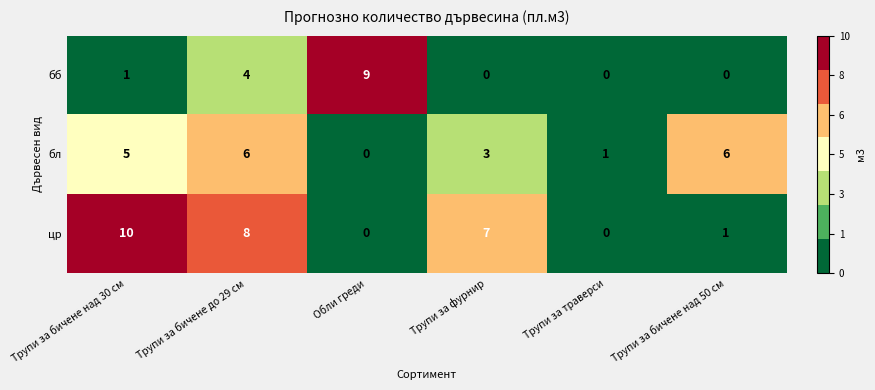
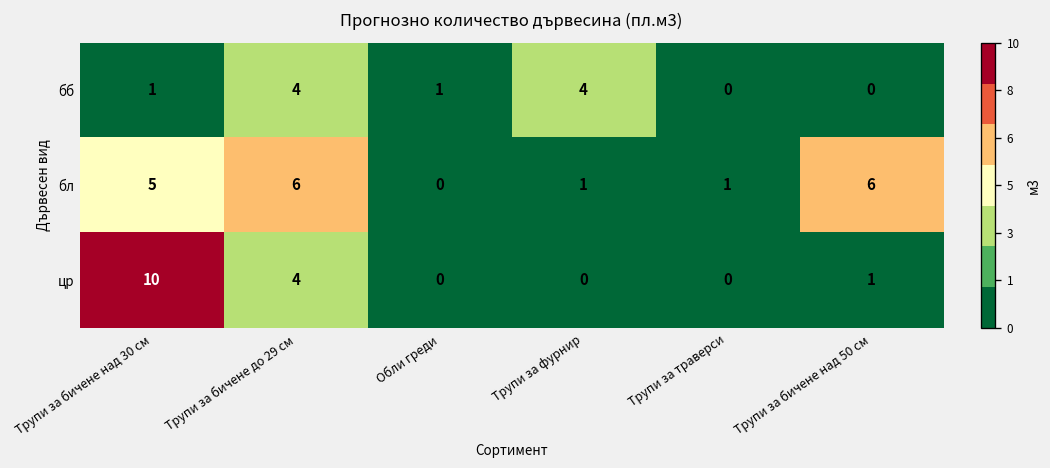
  {
    "бб": {
      "Трупи за бичене над 30 см": 1,
      "Трупи за бичене до 29 см": 4,
-     "Обли греди": 9,
-     "Трупи за фурнир": 0,
+     "Обли греди": 1,
+     "Трупи за фурнир": 4,
      "Трупи за траверси": 0,
      "Трупи за бичене над 50 см": 0
    },
    "бл": {
      "Трупи за бичене над 30 см": 5,
      "Трупи за бичене до 29 см": 6,
      "Обли греди": 0,
-     "Трупи за фурнир": 3,
+     "Трупи за фурнир": 1,
      "Трупи за траверси": 1,
      "Трупи за бичене над 50 см": 6
    },
    "цр": {
      "Трупи за бичене над 30 см": 10,
-     "Трупи за бичене до 29 см": 8,
+     "Трупи за бичене до 29 см": 4,
      "Обли греди": 0,
-     "Трупи за фурнир": 7,
+     "Трупи за фурнир": 0,
      "Трупи за траверси": 0,
      "Трупи за бичене над 50 см": 1
    }
  }
